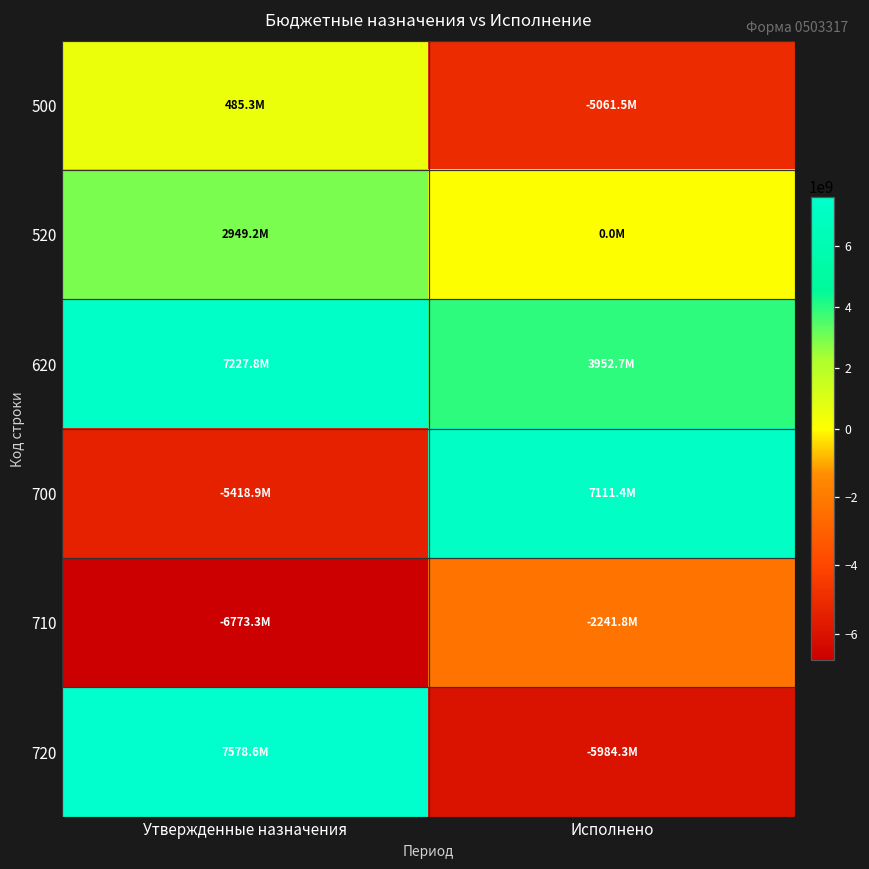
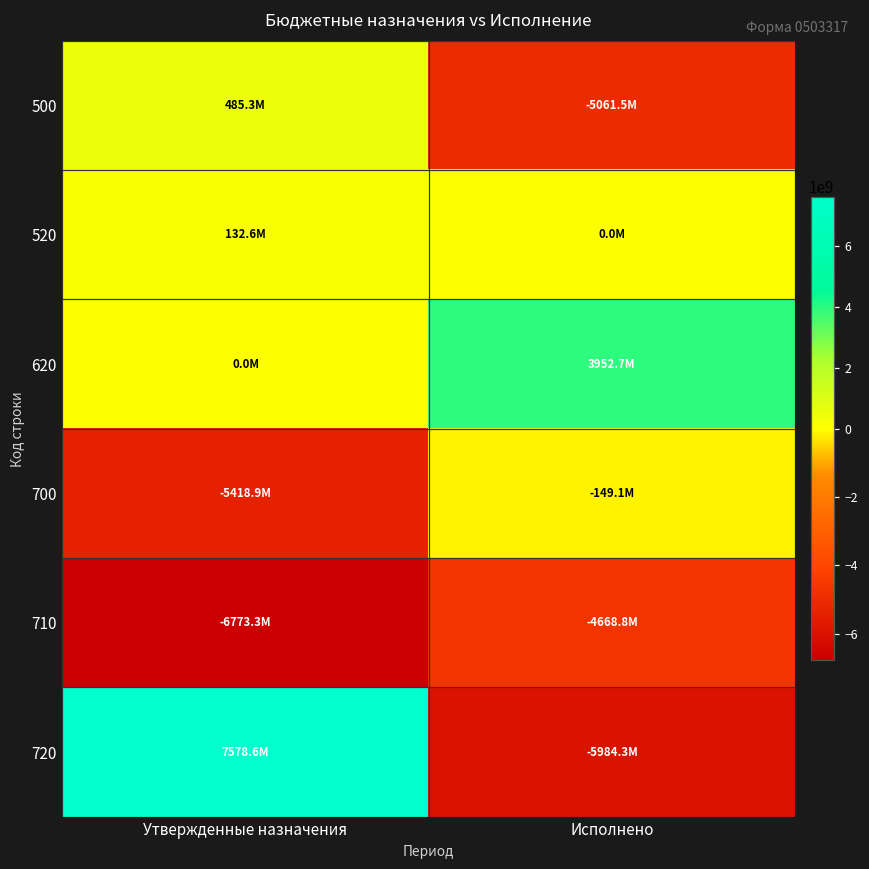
  {
    "500": {
      "Утвержденные назначения": "485.3M",
      "Исполнено": "-5061.5M"
    },
    "520": {
-     "Утвержденные назначения": "2949.2M",
+     "Утвержденные назначения": "132.6M",
      "Исполнено": "0.0M"
    },
    "620": {
-     "Утвержденные назначения": "7227.8M",
+     "Утвержденные назначения": "0.0M",
      "Исполнено": "3952.7M"
    },
    "700": {
      "Утвержденные назначения": "-5418.9M",
-     "Исполнено": "7111.4M"
+     "Исполнено": "-149.1M"
    },
    "710": {
      "Утвержденные назначения": "-6773.3M",
-     "Исполнено": "-2241.8M"
+     "Исполнено": "-4668.8M"
    },
    "720": {
      "Утвержденные назначения": "7578.6M",
      "Исполнено": "-5984.3M"
    }
  }
